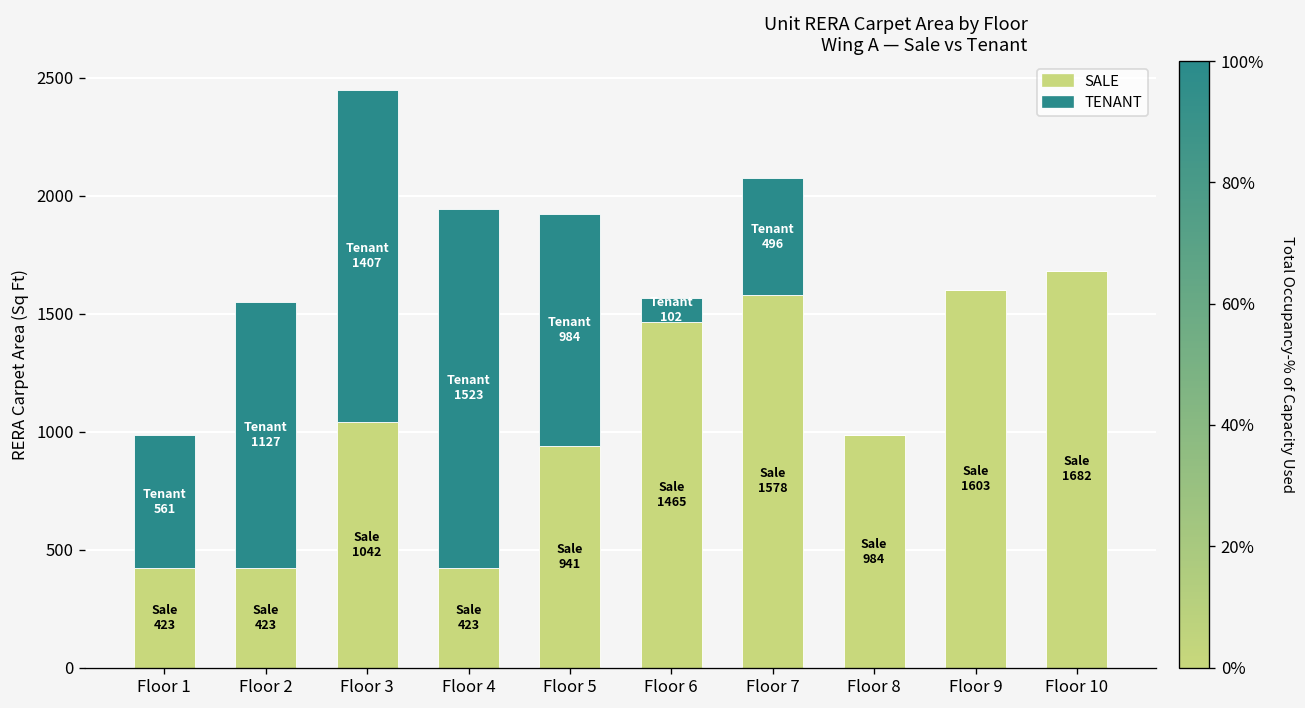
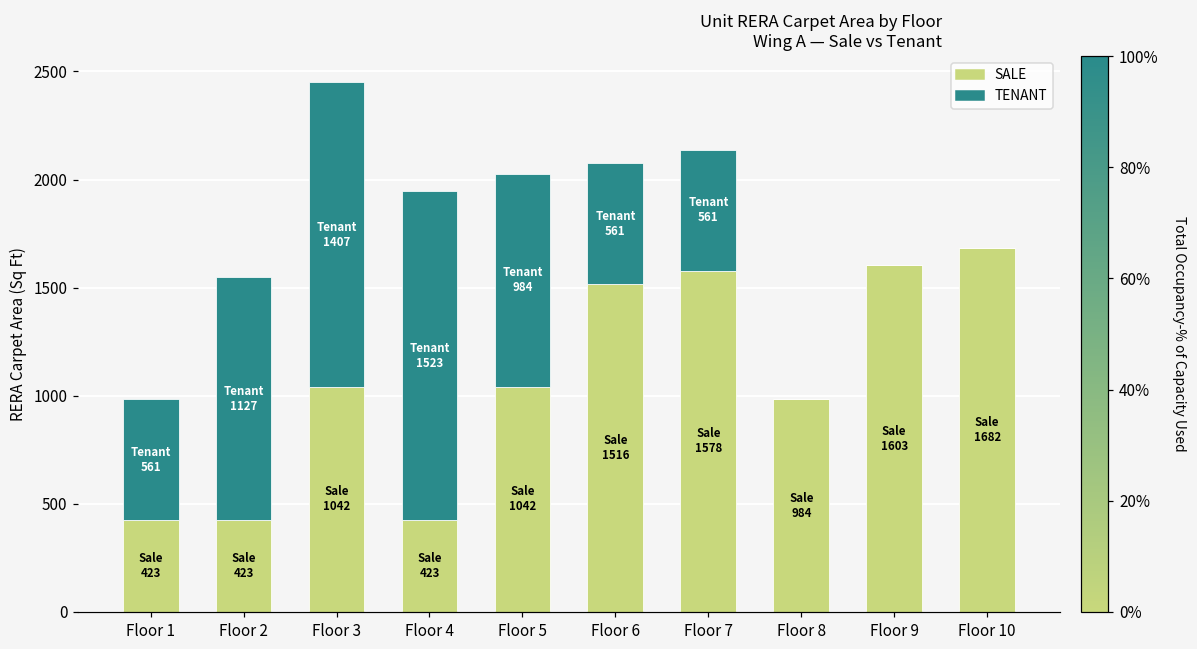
  {
    "SALE": {
      "Floor 1": 423,
      "Floor 2": 423,
      "Floor 3": 1042,
      "Floor 4": 423,
-     "Floor 5": 941,
-     "Floor 6": 1465,
+     "Floor 5": 1042,
+     "Floor 6": 1516,
      "Floor 7": 1578,
      "Floor 8": 984,
      "Floor 9": 1603,
      "Floor 10": 1682
    },
    "TENANT": {
      "Floor 1": 561,
      "Floor 2": 1127,
      "Floor 3": 1407,
      "Floor 4": 1523,
      "Floor 5": 984,
-     "Floor 6": 102,
-     "Floor 7": 496
+     "Floor 6": 561,
+     "Floor 7": 561
    }
  }
